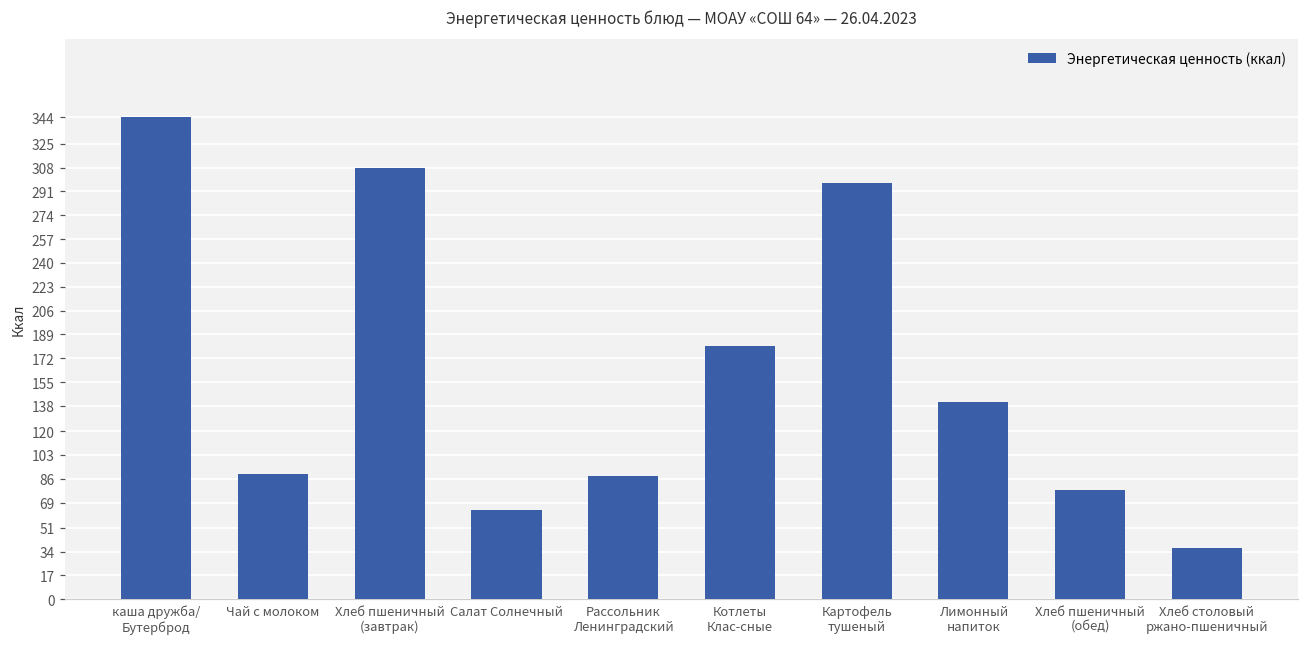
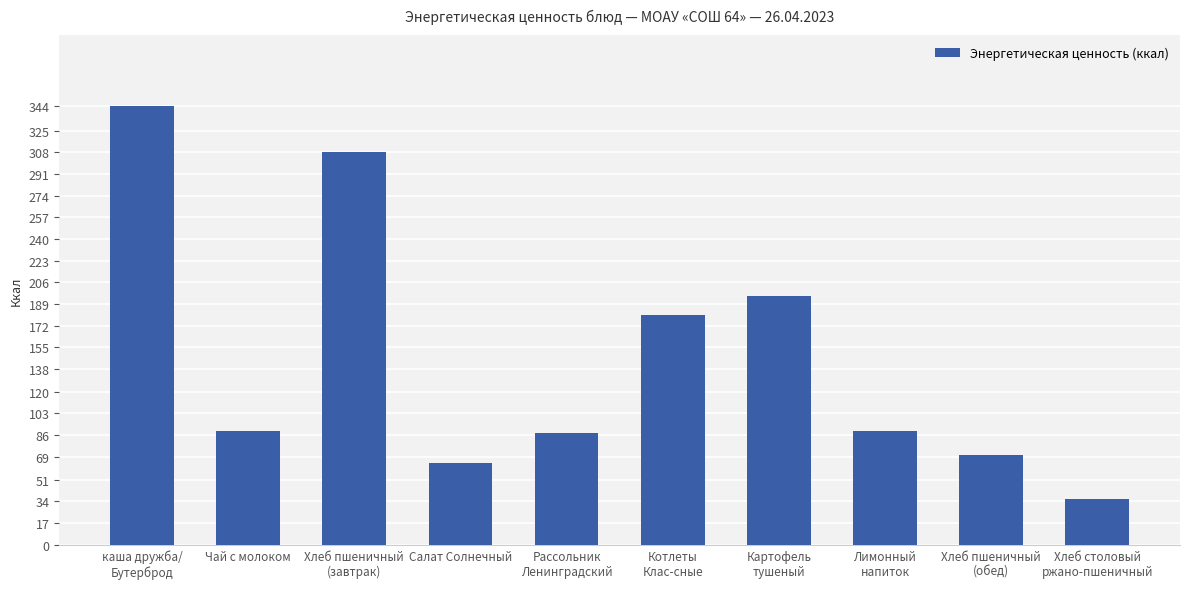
  {
    "каша дружба/ Бутерброд": 344,
    "Чай с молоком": 89,
    "Хлеб пшеничный (завтрак)": 308,
    "Салат Солнечный": 64,
    "Рассольник Ленинградский": 88,
    "Котлеты Клас-сные": 181,
-   "Картофель тушеный": 297,
-   "Лимонный напиток": 141,
-   "Хлеб пшеничный (обед)": 78,
+   "Картофель тушеный": 195,
+   "Лимонный напиток": 90,
+   "Хлеб пшеничный (обед)": 71,
    "Хлеб столовый ржано-пшеничный": 36
  }
